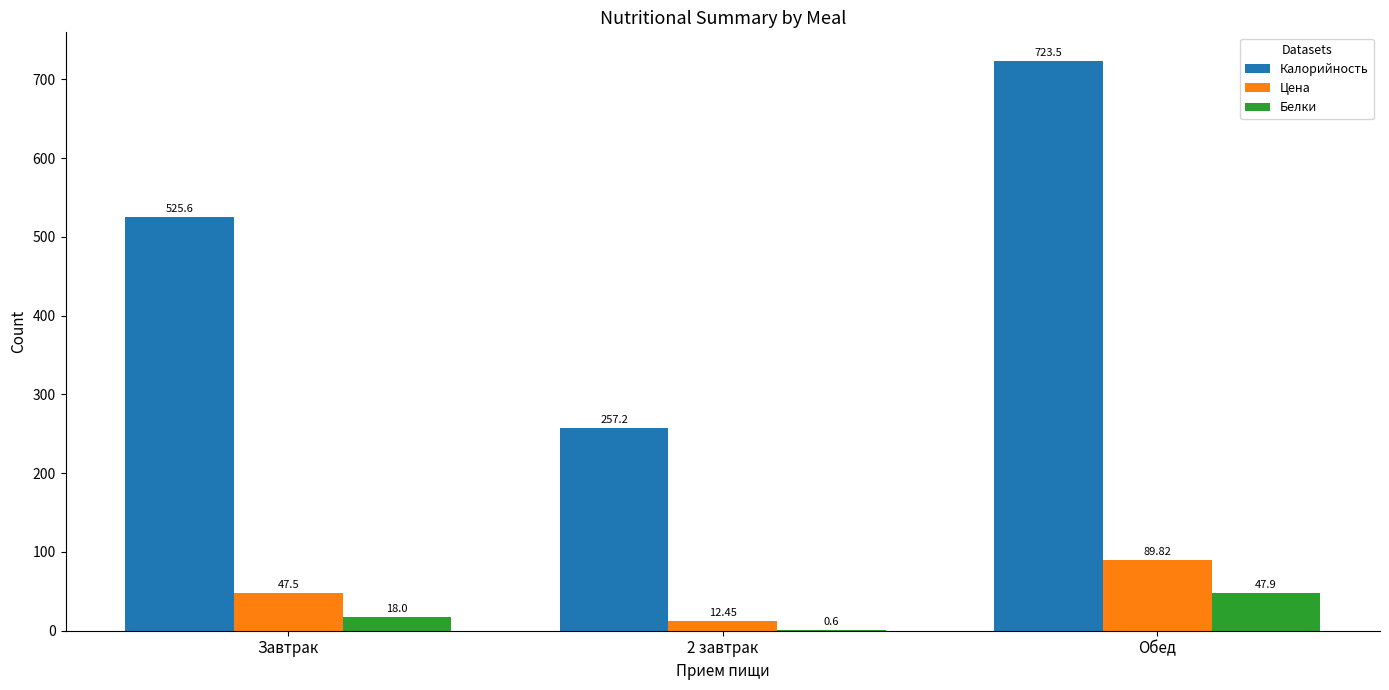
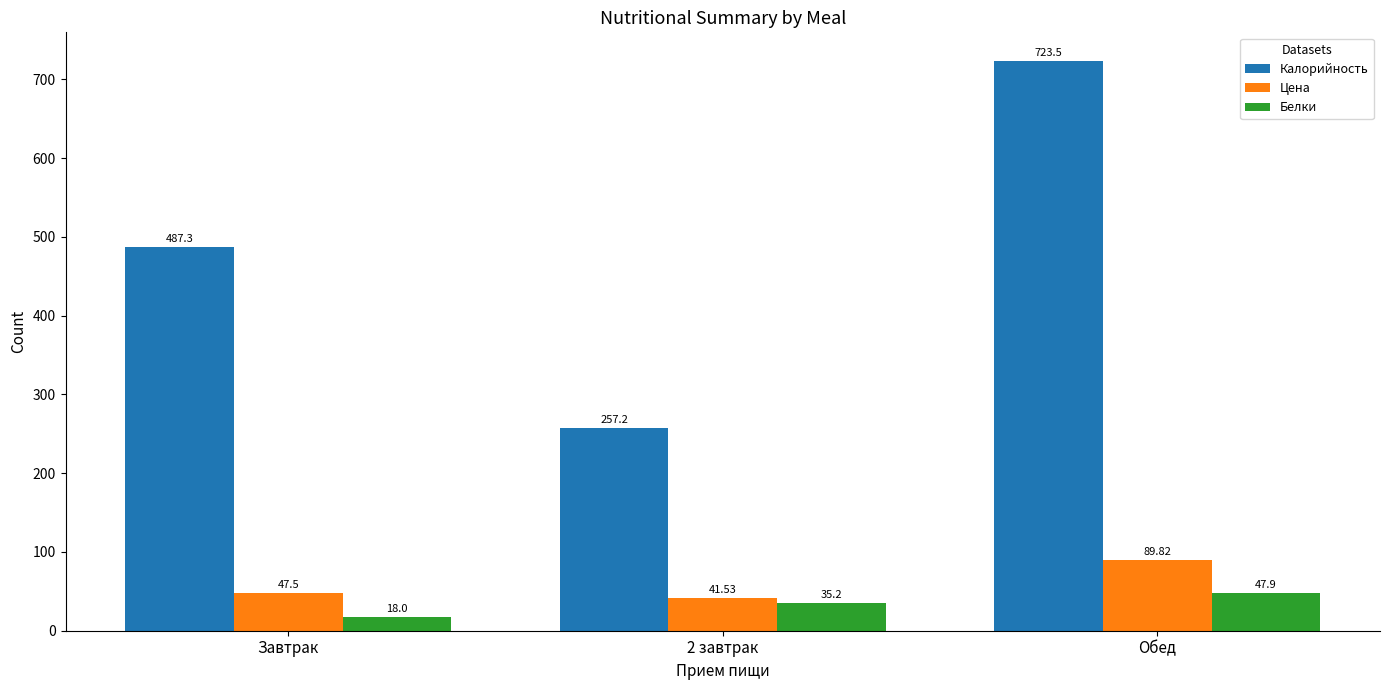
  {
    "Калорийность": {
-     "Завтрак": 525.6,
+     "Завтрак": 487.3,
      "2 завтрак": 257.2,
      "Обед": 723.5
    },
    "Цена": {
      "Завтрак": 47.5,
-     "2 завтрак": 12.45,
+     "2 завтрак": 41.53,
      "Обед": 89.82
    },
    "Белки": {
      "Завтрак": 18.0,
-     "2 завтрак": 0.6,
+     "2 завтрак": 35.2,
      "Обед": 47.9
    }
  }
